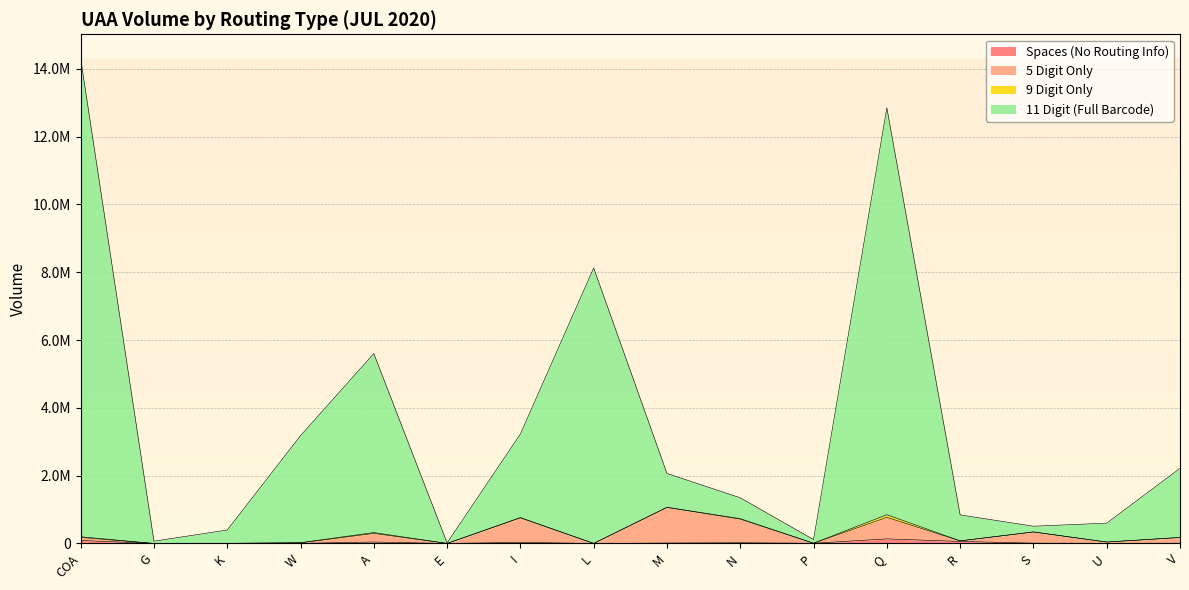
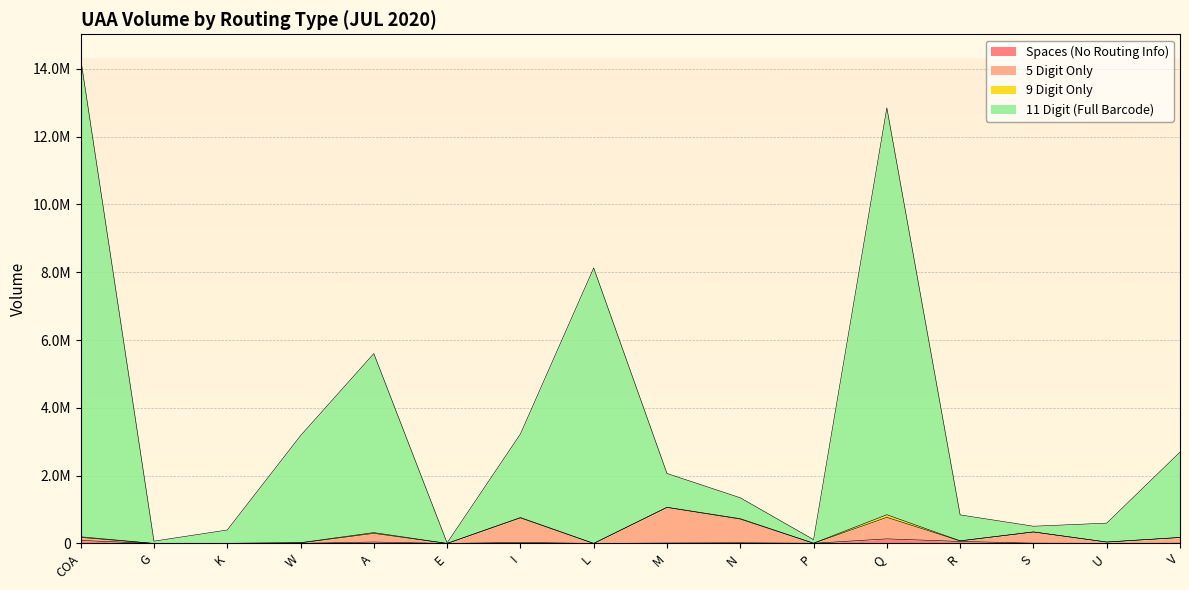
  {
    "9 Digit Only": {
      "Q": 100000
    },
    "11 Digit (Full Barcode)": {
      "COA": 14100000,
      "K": 400000,
      "W": 3200000,
      "A": 5300000,
      "I": 2500000,
      "L": 8100000,
      "M": 1000000,
      "N": 600000,
      "P": 100000,
      "Q": 12000000,
      "R": 800000,
      "S": 200000,
      "U": 600000,
-     "V": 2000000
+     "V": 2500000
    }
  }
